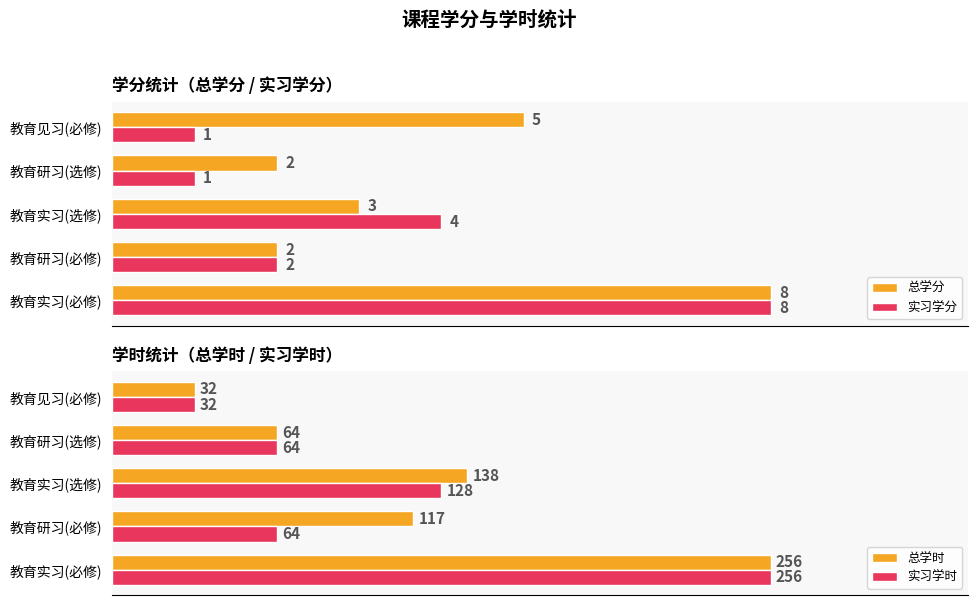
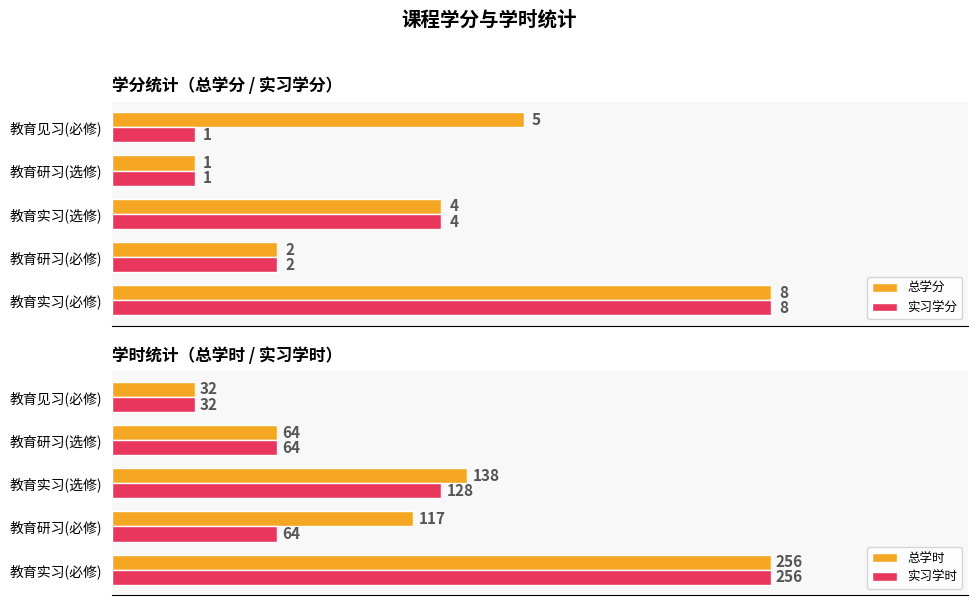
  {
    "学分统计（总学分 / 实习学分）": {
      "总学分": {
        "教育见习(必修)": 5,
-       "教育研习(选修)": 2,
-       "教育实习(选修)": 3,
+       "教育研习(选修)": 1,
+       "教育实习(选修)": 4,
        "教育研习(必修)": 2,
        "教育实习(必修)": 8
      },
      "实习学分": {
        "教育见习(必修)": 1,
        "教育研习(选修)": 1,
        "教育实习(选修)": 4,
        "教育研习(必修)": 2,
        "教育实习(必修)": 8
      }
    },
    "学时统计（总学时 / 实习学时）": {
      "总学时": {
        "教育见习(必修)": 32,
        "教育研习(选修)": 64,
        "教育实习(选修)": 138,
        "教育研习(必修)": 117,
        "教育实习(必修)": 256
      },
      "实习学时": {
        "教育见习(必修)": 32,
        "教育研习(选修)": 64,
        "教育实习(选修)": 128,
        "教育研习(必修)": 64,
        "教育实习(必修)": 256
      }
    }
  }
